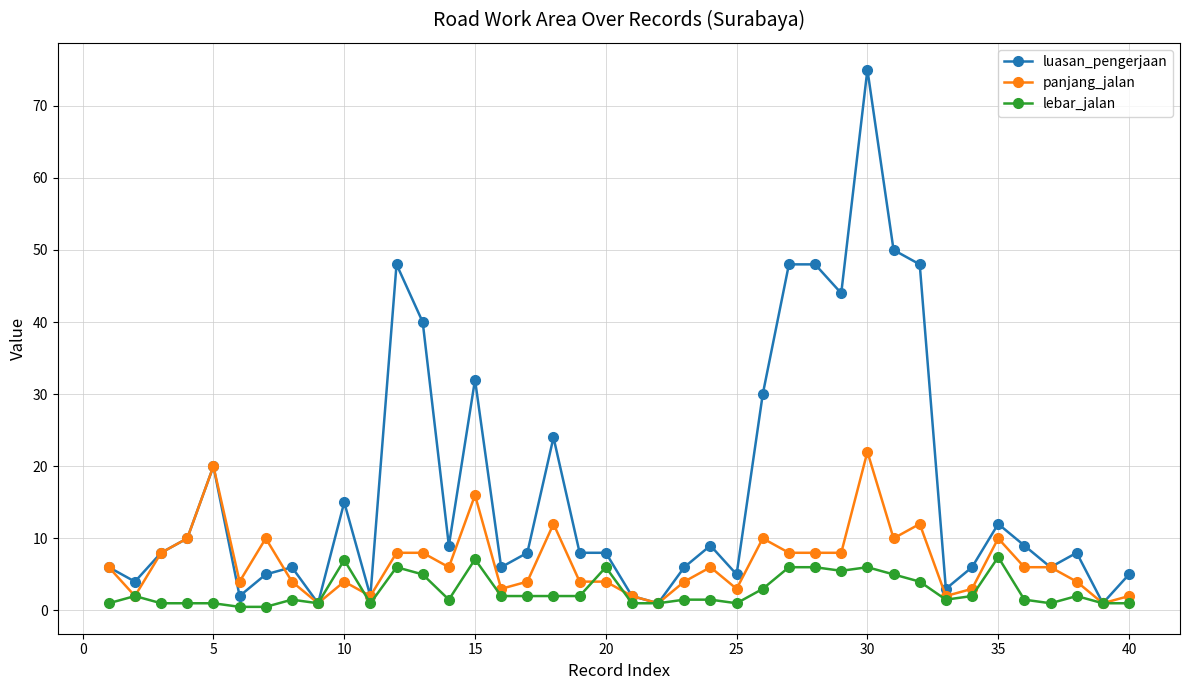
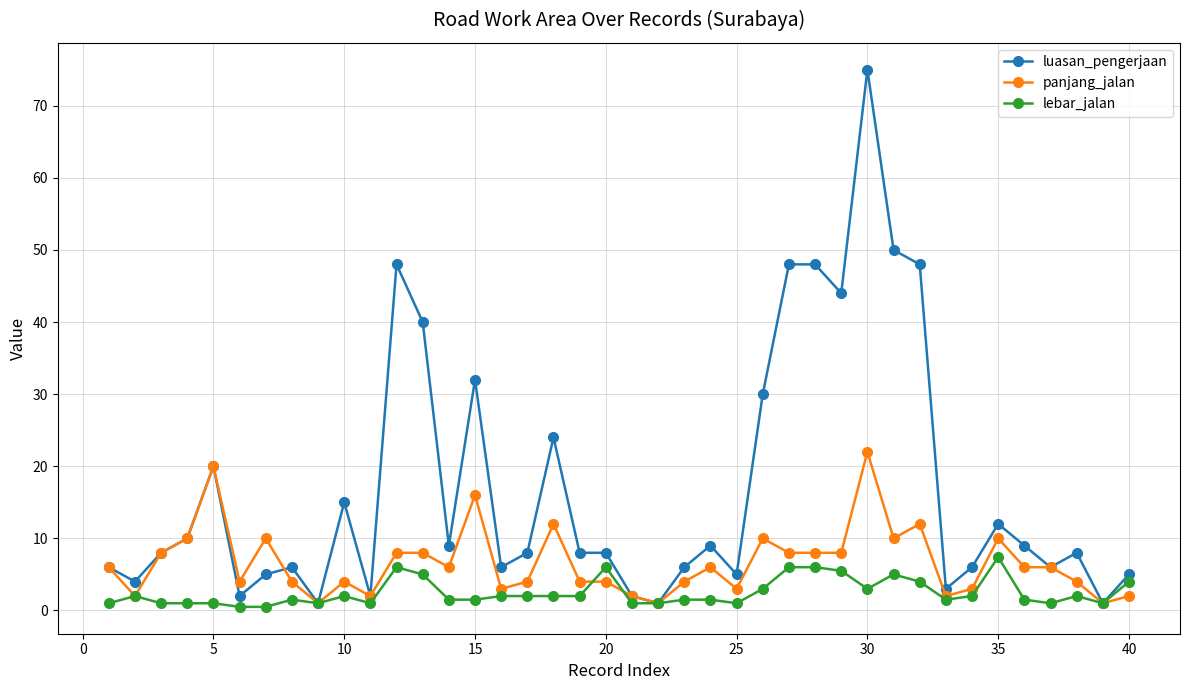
  {
    "luasan_pengerjaan": {
      "10": 15,
      "15": 32,
      "20": 8,
      "25": 5,
      "30": 75,
      "35": 12,
      "40": 5
    },
    "panjang_jalan": {
      "10": 4,
      "15": 16,
      "20": 4,
      "25": 3,
      "30": 22,
      "35": 10,
      "40": 2
    },
    "lebar_jalan": {
      "5": 1,
-     "10": 7,
-     "15": 7,
+     "10": 2,
+     "15": 2,
      "20": 6,
      "25": 1,
-     "30": 6,
+     "30": 3,
      "35": 7,
-     "40": 1
+     "40": 4
    }
  }
